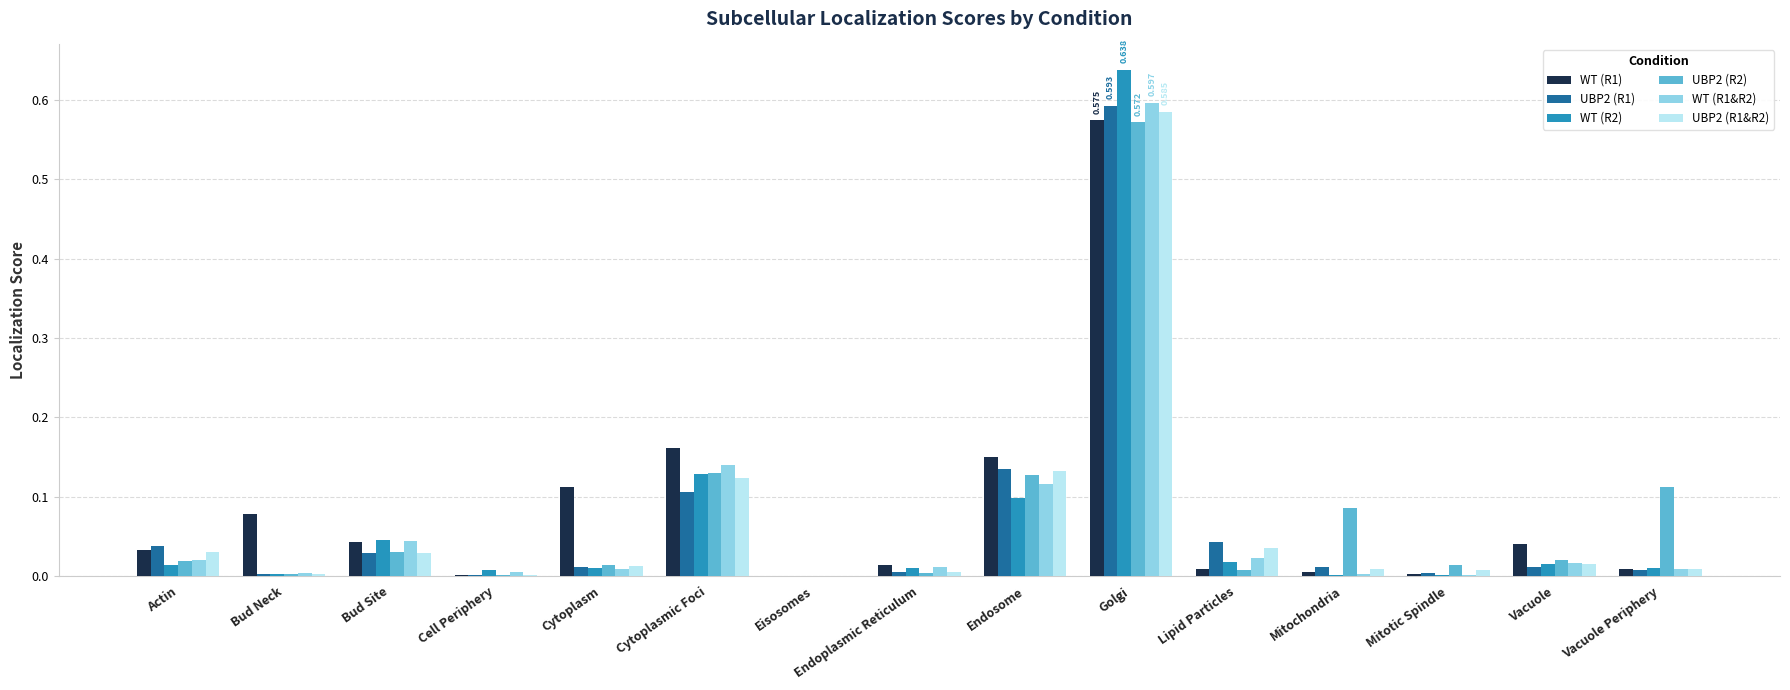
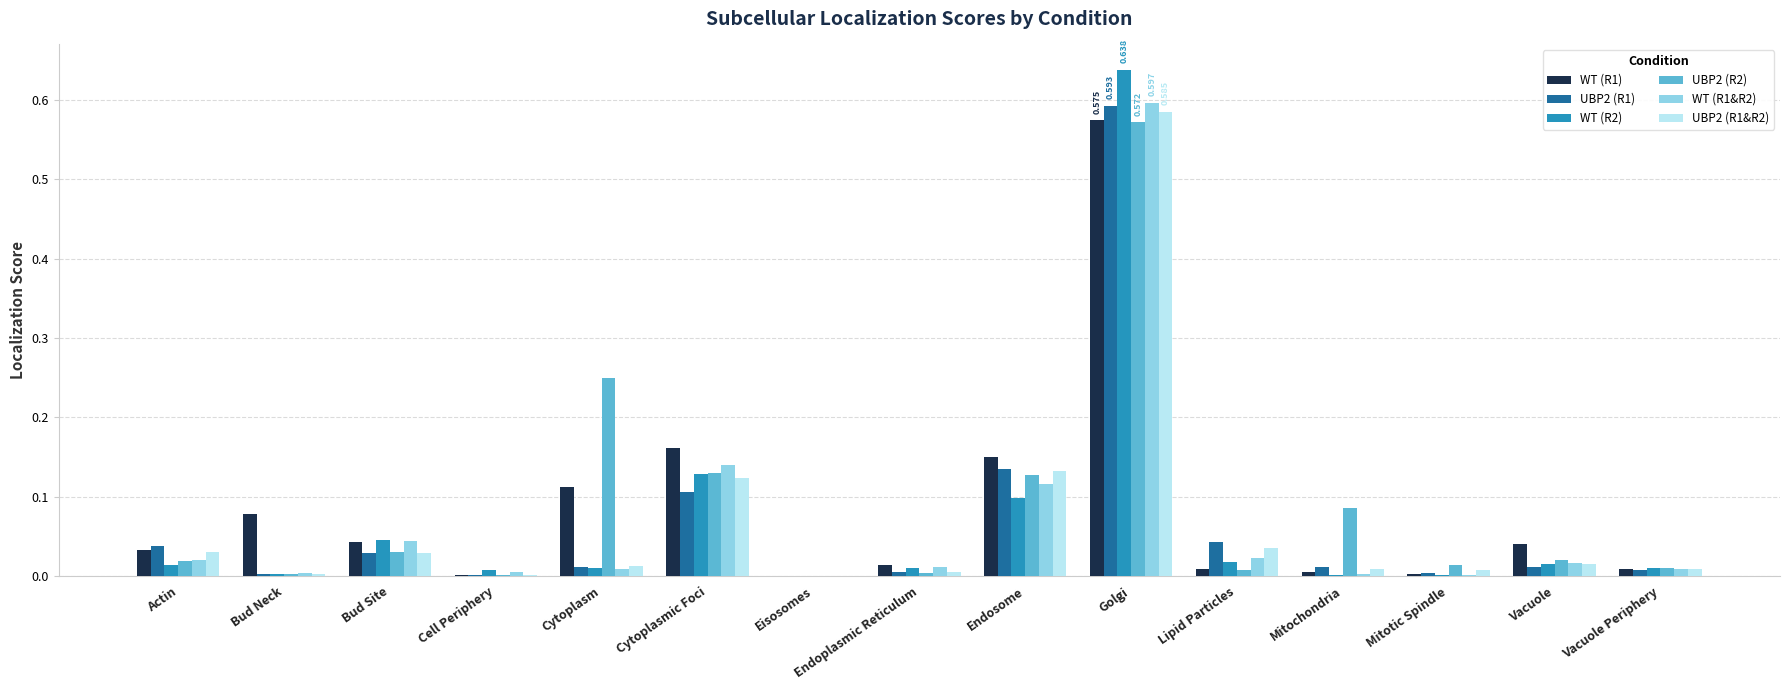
  {
    "WT (R1)": {
      "Golgi": 0.575
    },
    "UBP2 (R2)": {
      "Actin": 0.02,
      "Bud Site": 0.03,
-     "Cytoplasm": 0.01,
+     "Cytoplasm": 0.25,
      "Cytoplasmic Foci": 0.13,
      "Endoplasmic Reticulum": 0.00,
      "Endosome": 0.13,
      "Lipid Particles": 0.01,
      "Mitochondria": 0.09,
      "Mitotic Spindle": 0.01,
      "Vacuole": 0.02,
-     "Vacuole Periphery": 0.11
+     "Vacuole Periphery": 0.01
    }
  }
